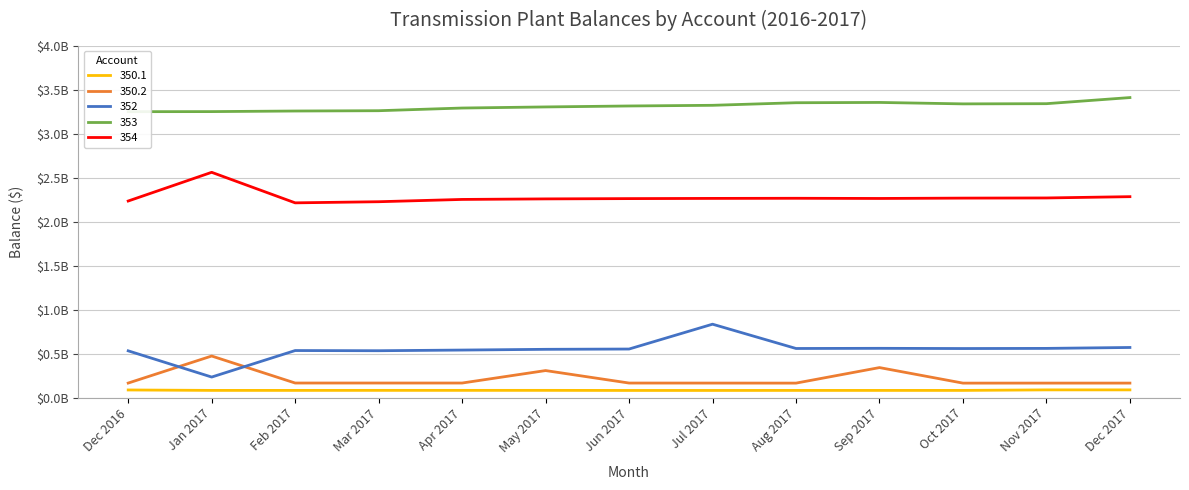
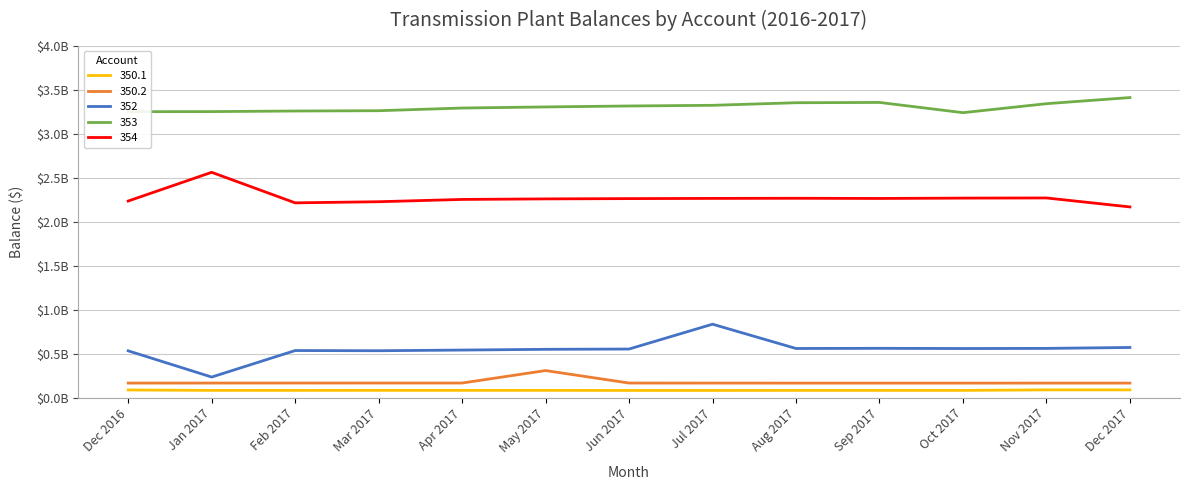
  {
    "350.1": {
      "Dec 2016": "$100000000",
      "Jan 2017": "$100000000",
      "Feb 2017": "$100000000",
      "Mar 2017": "$100000000",
      "Apr 2017": "$100000000",
      "May 2017": "$100000000",
      "Jun 2017": "$100000000",
      "Jul 2017": "$100000000",
      "Aug 2017": "$100000000",
      "Sep 2017": "$100000000",
      "Oct 2017": "$100000000",
      "Nov 2017": "$100000000",
      "Dec 2017": "$100000000"
    },
    "350.2": {
      "Dec 2016": "$200000000",
-     "Jan 2017": "$500000000",
+     "Jan 2017": "$200000000",
      "Feb 2017": "$200000000",
      "Mar 2017": "$200000000",
      "Apr 2017": "$200000000",
      "May 2017": "$300000000",
      "Jun 2017": "$200000000",
      "Jul 2017": "$200000000",
      "Aug 2017": "$200000000",
-     "Sep 2017": "$300000000",
+     "Sep 2017": "$200000000",
      "Oct 2017": "$200000000",
      "Nov 2017": "$200000000",
      "Dec 2017": "$200000000"
    },
    "352": {
      "Dec 2016": "$500000000",
      "Jan 2017": "$200000000",
      "Feb 2017": "$500000000",
      "Mar 2017": "$500000000",
      "Apr 2017": "$500000000",
      "May 2017": "$500000000",
      "Jun 2017": "$600000000",
      "Jul 2017": "$800000000",
      "Aug 2017": "$600000000",
      "Sep 2017": "$600000000",
      "Oct 2017": "$600000000",
      "Nov 2017": "$600000000",
      "Dec 2017": "$600000000"
    },
    "353": {
      "Jan 2017": "$3300000000",
      "Feb 2017": "$3300000000",
      "Mar 2017": "$3300000000",
      "Apr 2017": "$3300000000",
      "May 2017": "$3300000000",
      "Jun 2017": "$3300000000",
      "Jul 2017": "$3300000000",
      "Aug 2017": "$3400000000",
      "Sep 2017": "$3400000000",
-     "Oct 2017": "$3300000000",
+     "Oct 2017": "$3200000000",
      "Nov 2017": "$3300000000",
      "Dec 2017": "$3400000000"
    },
    "354": {
      "Dec 2016": "$2200000000",
      "Jan 2017": "$2600000000",
      "Feb 2017": "$2200000000",
      "Mar 2017": "$2200000000",
      "Apr 2017": "$2300000000",
      "May 2017": "$2300000000",
      "Jun 2017": "$2300000000",
      "Jul 2017": "$2300000000",
      "Aug 2017": "$2300000000",
      "Sep 2017": "$2300000000",
      "Oct 2017": "$2300000000",
      "Nov 2017": "$2300000000",
-     "Dec 2017": "$2300000000"
+     "Dec 2017": "$2200000000"
    }
  }
